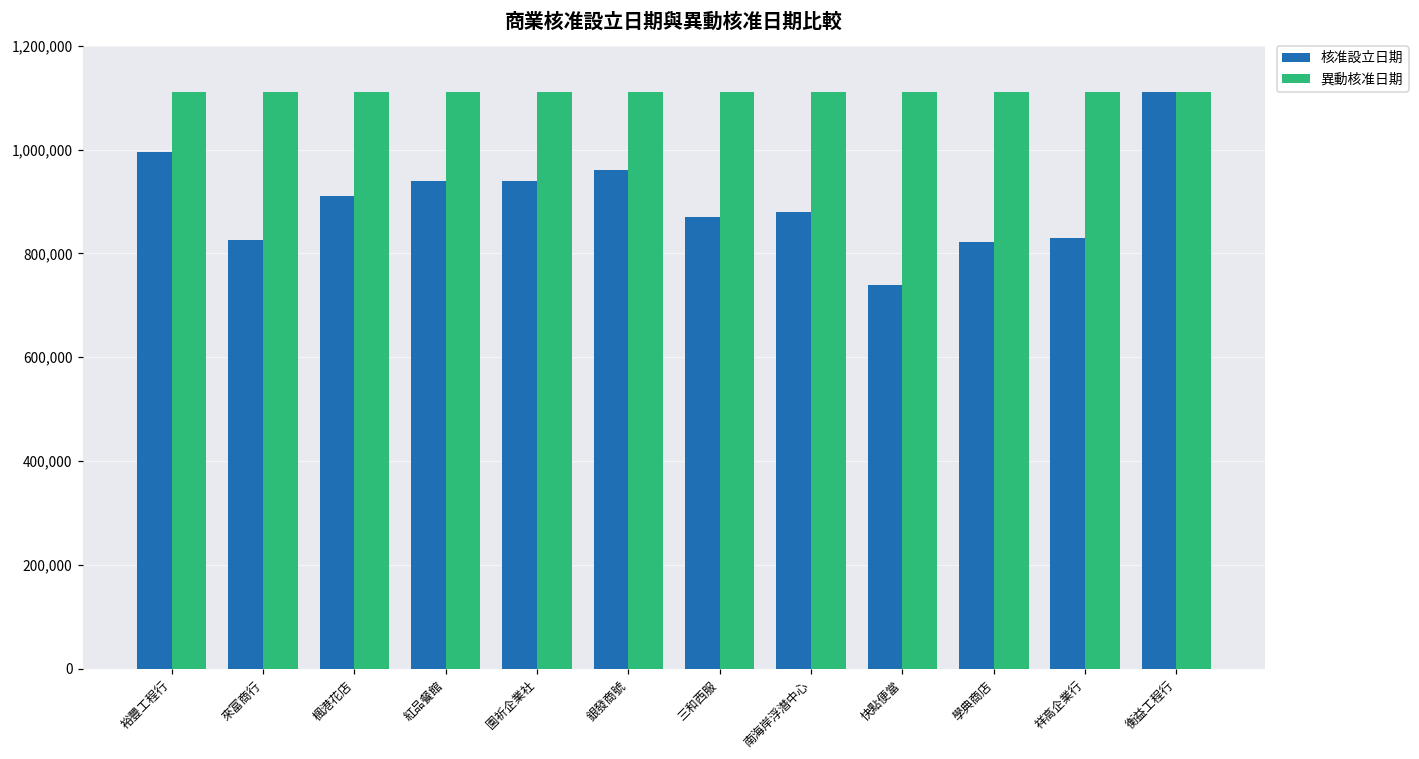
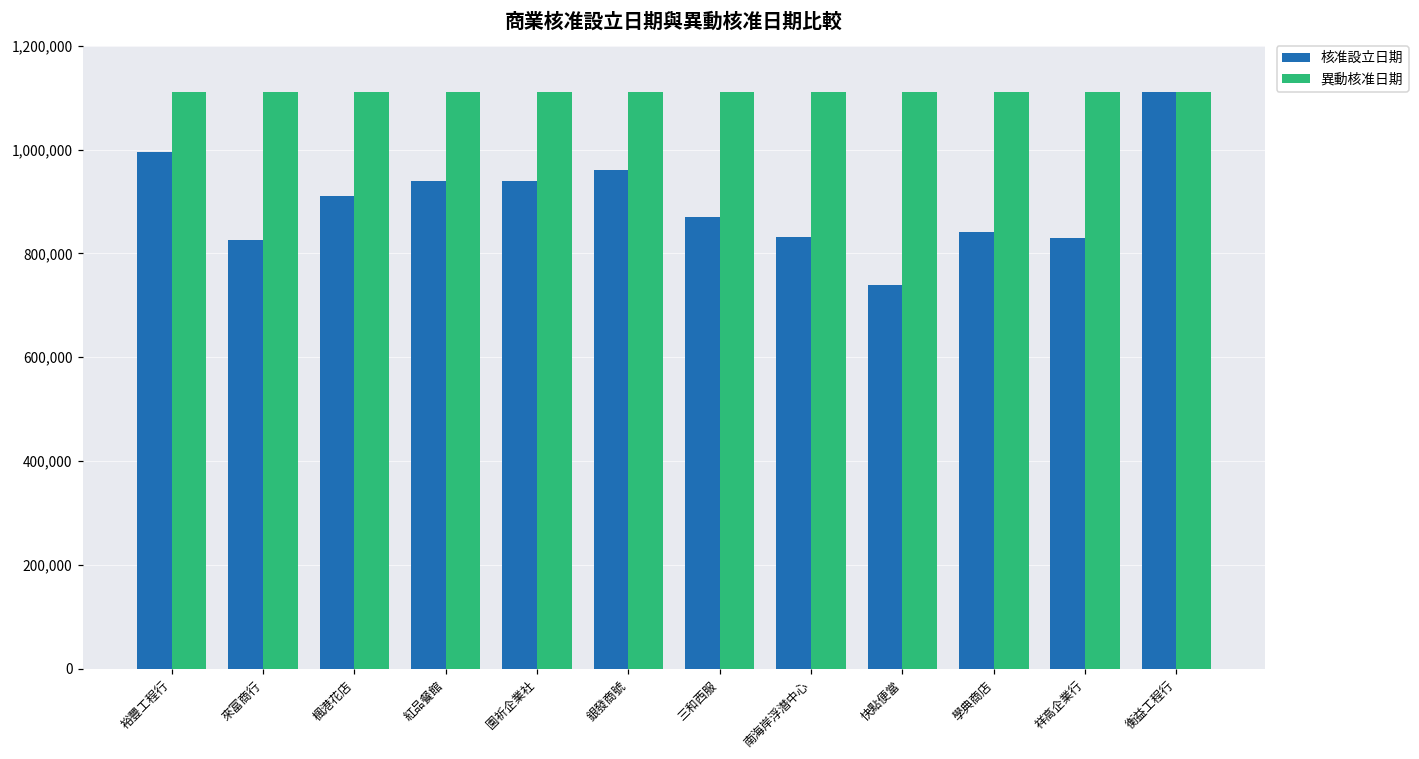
  {
    "核准設立日期": {
      "裕豐工程行": "1,000,000",
      "來富商行": "830,000",
      "楓港花店": "910,000",
      "紅品餐館": "940,000",
      "園祈企業社": "940,000",
      "銀發商號": "960,000",
      "三和西服": "870,000",
-     "南海岸浮潛中心": "880,000",
+     "南海岸浮潛中心": "830,000",
      "快點便當": "740,000",
-     "學典商店": "820,000",
+     "學典商店": "840,000",
      "祥高企業行": "830,000",
      "衡益工程行": "1,110,000"
    },
    "異動核准日期": {
      "裕豐工程行": "1,110,000",
      "來富商行": "1,110,000",
      "楓港花店": "1,110,000",
      "紅品餐館": "1,110,000",
      "園祈企業社": "1,110,000",
      "銀發商號": "1,110,000",
      "三和西服": "1,110,000",
      "南海岸浮潛中心": "1,110,000",
      "快點便當": "1,110,000",
      "學典商店": "1,110,000",
      "祥高企業行": "1,110,000",
      "衡益工程行": "1,110,000"
    }
  }
